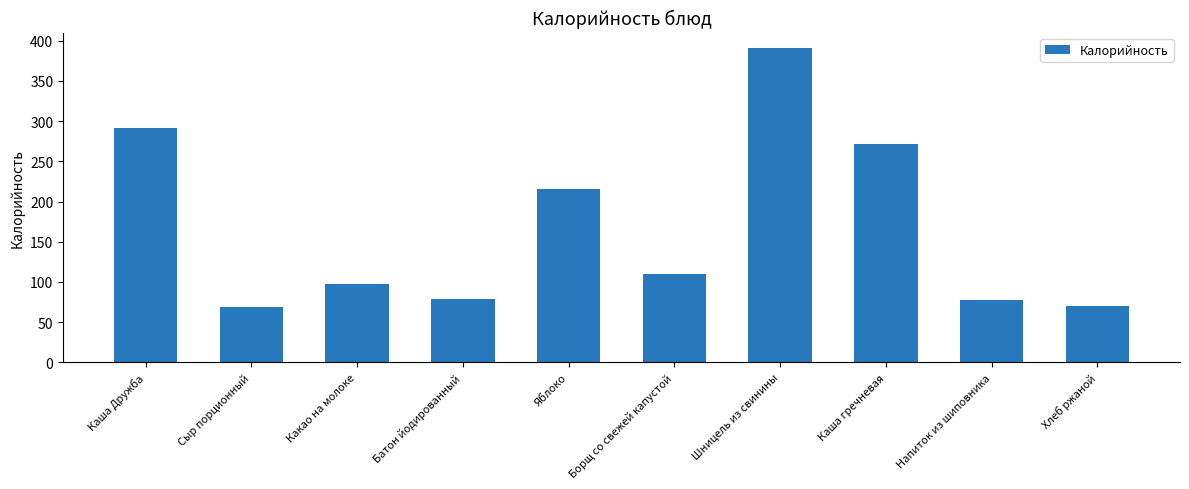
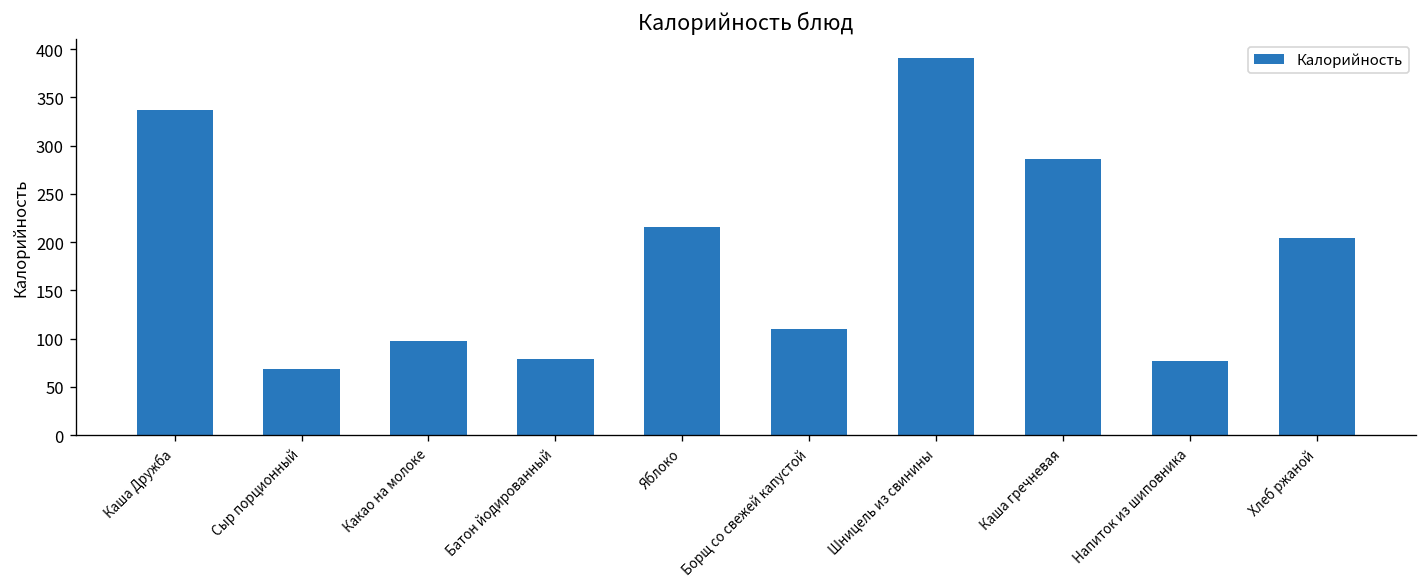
  {
-   "Каша Дружба": 290,
+   "Каша Дружба": 340,
    "Сыр порционный": 70,
    "Какао на молоке": 100,
    "Батон йодированный": 80,
    "Яблоко": 220,
    "Борщ со свежей капустой": 110,
    "Шницель из свинины": 390,
-   "Каша гречневая": 270,
+   "Каша гречневая": 290,
    "Напиток из шиповника": 80,
-   "Хлеб ржаной": 70
+   "Хлеб ржаной": 200
  }
